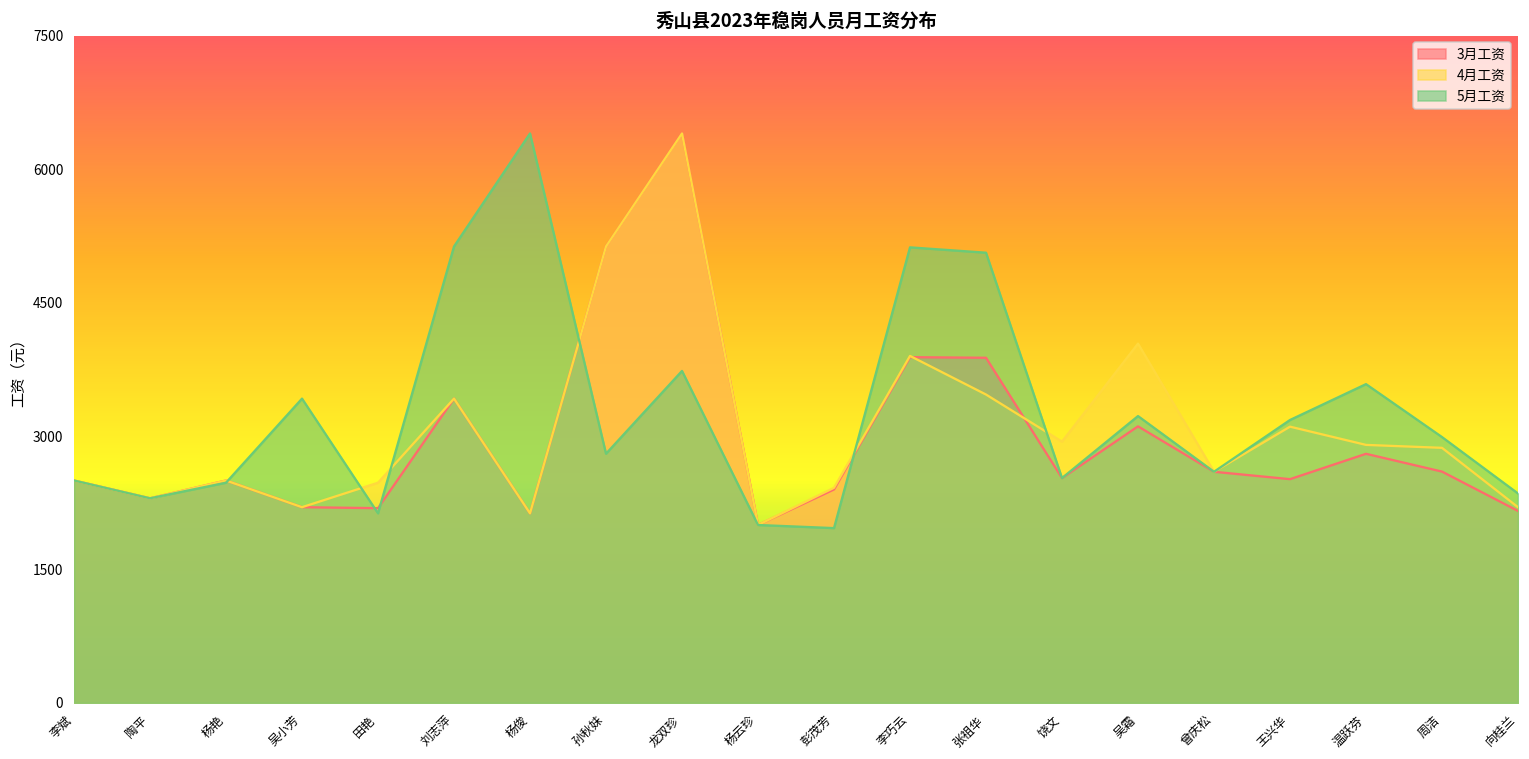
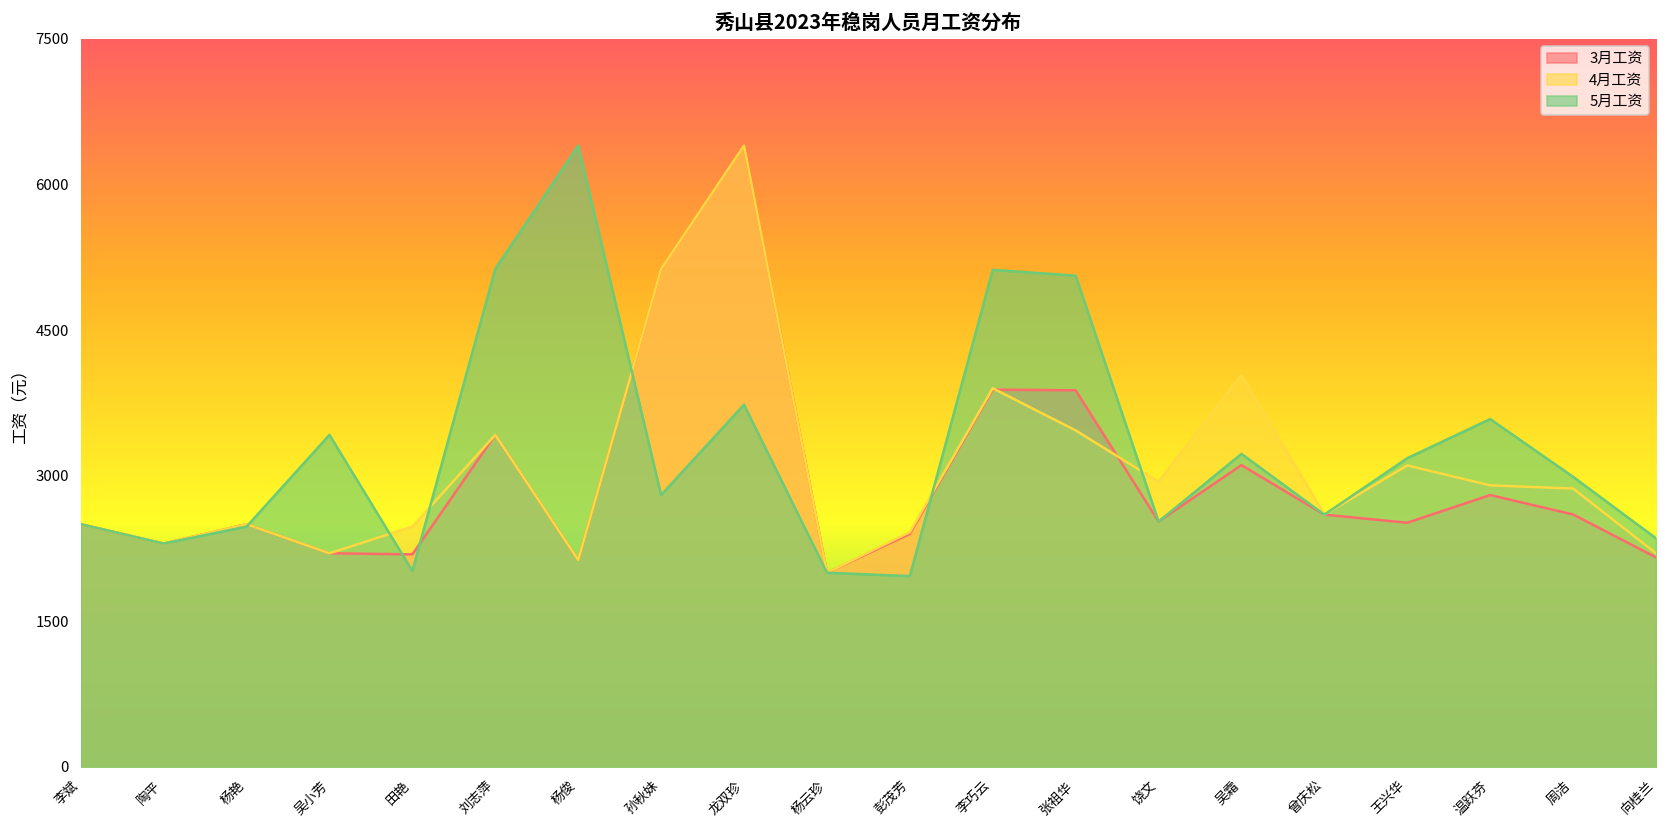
  {
    "3月工资": {
      "田艳": 2200,
      "张祖华": 3900,
      "吴霜": 3100,
      "王兴华": 2500,
      "温跃芬": 2800,
      "周洁": 2600,
      "向桂兰": 2200
    },
    "4月工资": {
      "田艳": 2500,
      "张祖华": 3500,
      "饶文": 2900,
      "吴霜": 4000,
      "王兴华": 3100,
      "温跃芬": 2900,
      "周洁": 2900,
      "向桂兰": 2200
    },
    "5月工资": {
      "吴小芳": 3400,
-     "田艳": 2100,
+     "田艳": 2000,
      "刘志萍": 5100,
      "杨俊": 6400,
      "孙秋妹": 2800,
      "龙双珍": 3700,
      "彭茂芳": 2000,
      "李巧云": 5100,
      "张祖华": 5100,
      "吴霜": 3200,
      "王兴华": 3200,
      "温跃芬": 3600,
      "周洁": 3000,
      "向桂兰": 2400
    }
  }
